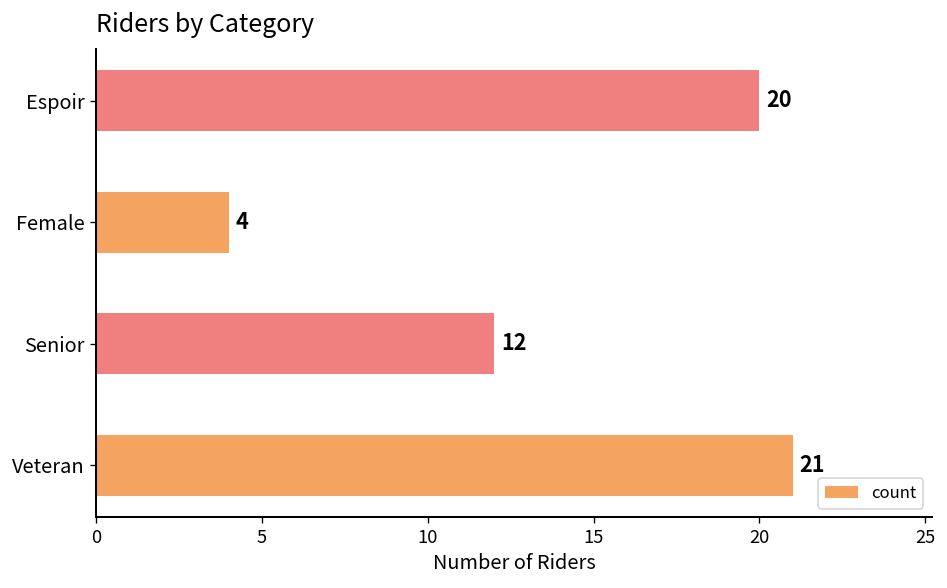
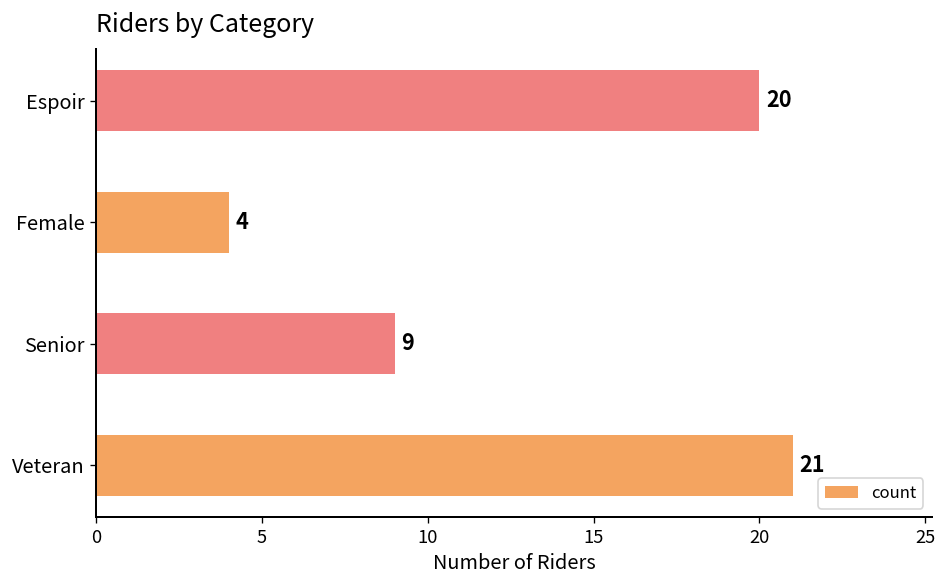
  {
    "Espoir": 20,
    "Female": 4,
-   "Senior": 12,
+   "Senior": 9,
    "Veteran": 21
  }
